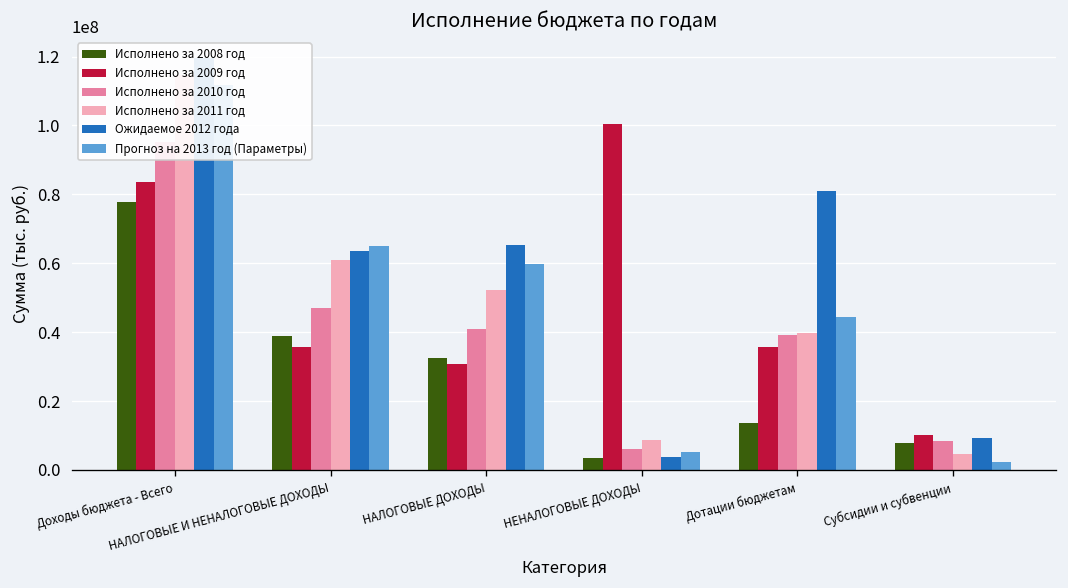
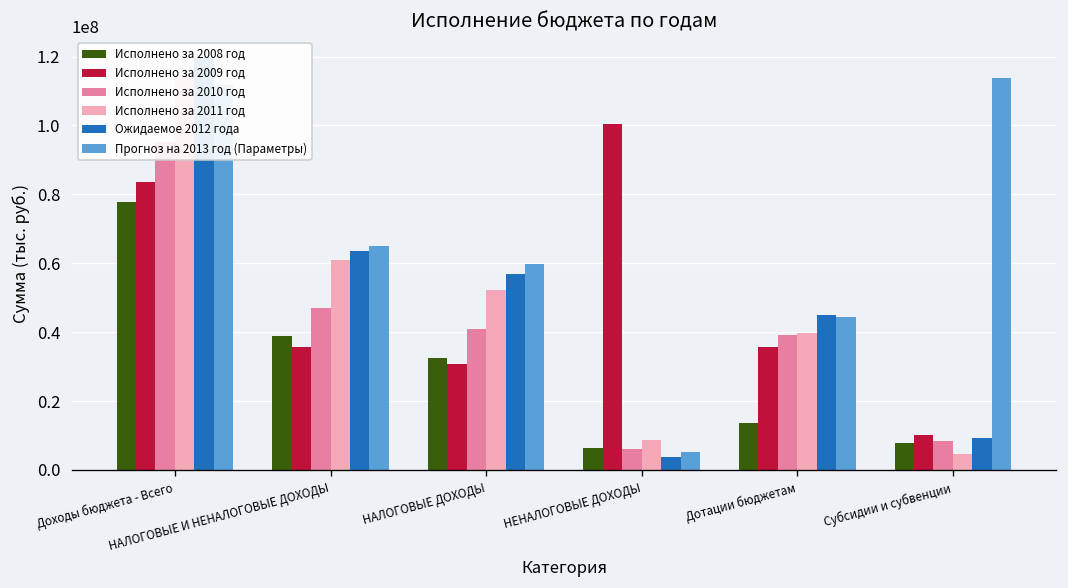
  {
    "Исполнено за 2008 год": {
      "Доходы бюджета - Всего": 78000000,
      "НАЛОГОВЫЕ И НЕНАЛОГОВЫЕ ДОХОДЫ": 39000000,
      "НАЛОГОВЫЕ ДОХОДЫ": 32000000,
-     "НЕНАЛОГОВЫЕ ДОХОДЫ": 3000000,
+     "НЕНАЛОГОВЫЕ ДОХОДЫ": 6000000,
      "Дотации бюджетам": 14000000,
      "Субсидии и субвенции": 8000000
    },
    "Исполнено за 2009 год": {
      "Доходы бюджета - Всего": 84000000,
      "НАЛОГОВЫЕ И НЕНАЛОГОВЫЕ ДОХОДЫ": 36000000,
      "НАЛОГОВЫЕ ДОХОДЫ": 31000000,
      "НЕНАЛОГОВЫЕ ДОХОДЫ": 101000000,
      "Дотации бюджетам": 36000000,
      "Субсидии и субвенции": 10000000
    },
    "Ожидаемое 2012 года": {
      "НАЛОГОВЫЕ И НЕНАЛОГОВЫЕ ДОХОДЫ": 64000000,
-     "НАЛОГОВЫЕ ДОХОДЫ": 65000000,
+     "НАЛОГОВЫЕ ДОХОДЫ": 57000000,
      "НЕНАЛОГОВЫЕ ДОХОДЫ": 4000000,
-     "Дотации бюджетам": 81000000,
+     "Дотации бюджетам": 45000000,
      "Субсидии и субвенции": 9000000
    },
    "Прогноз на 2013 год (Параметры)": {
      "НАЛОГОВЫЕ И НЕНАЛОГОВЫЕ ДОХОДЫ": 65000000,
      "НАЛОГОВЫЕ ДОХОДЫ": 60000000,
      "НЕНАЛОГОВЫЕ ДОХОДЫ": 5000000,
      "Дотации бюджетам": 44000000,
-     "Субсидии и субвенции": 2000000
+     "Субсидии и субвенции": 114000000
    }
  }
